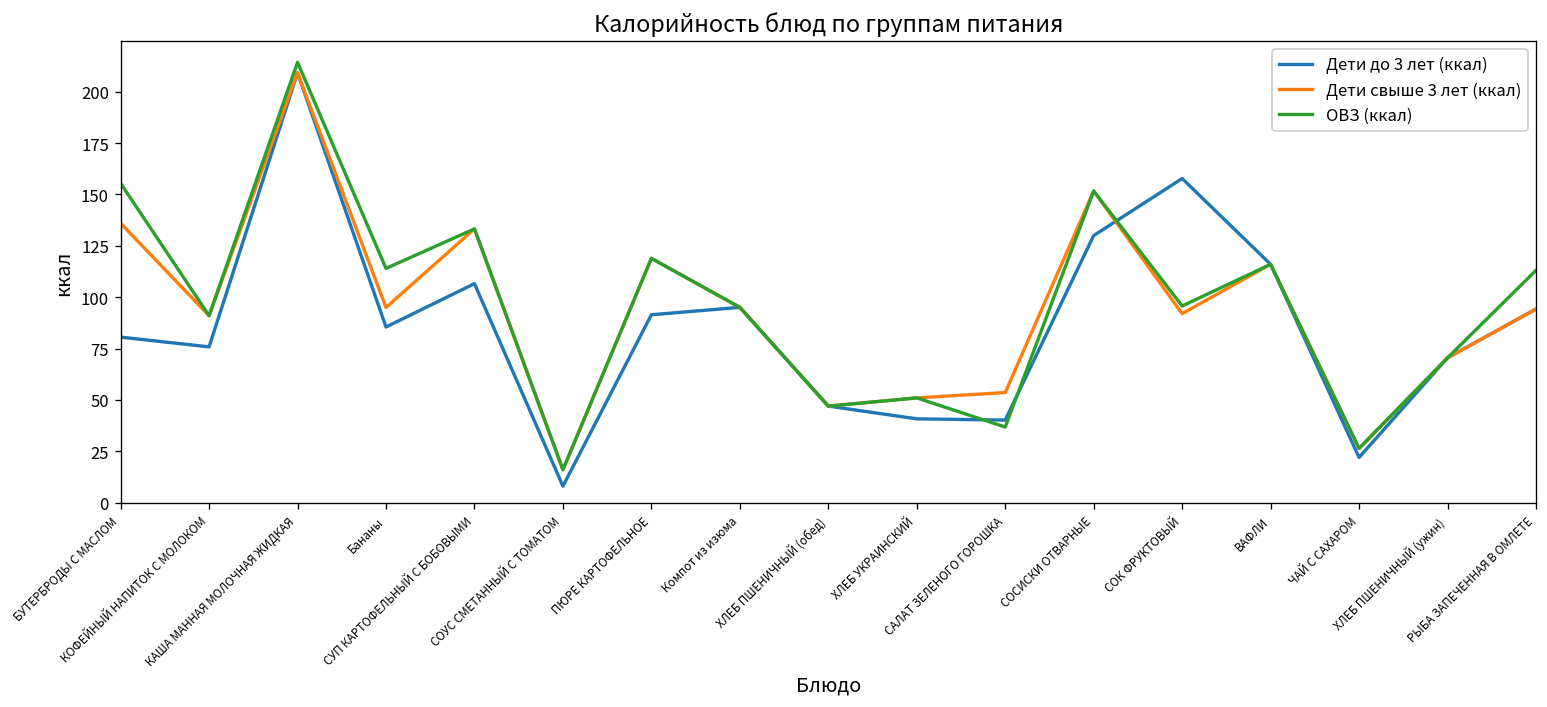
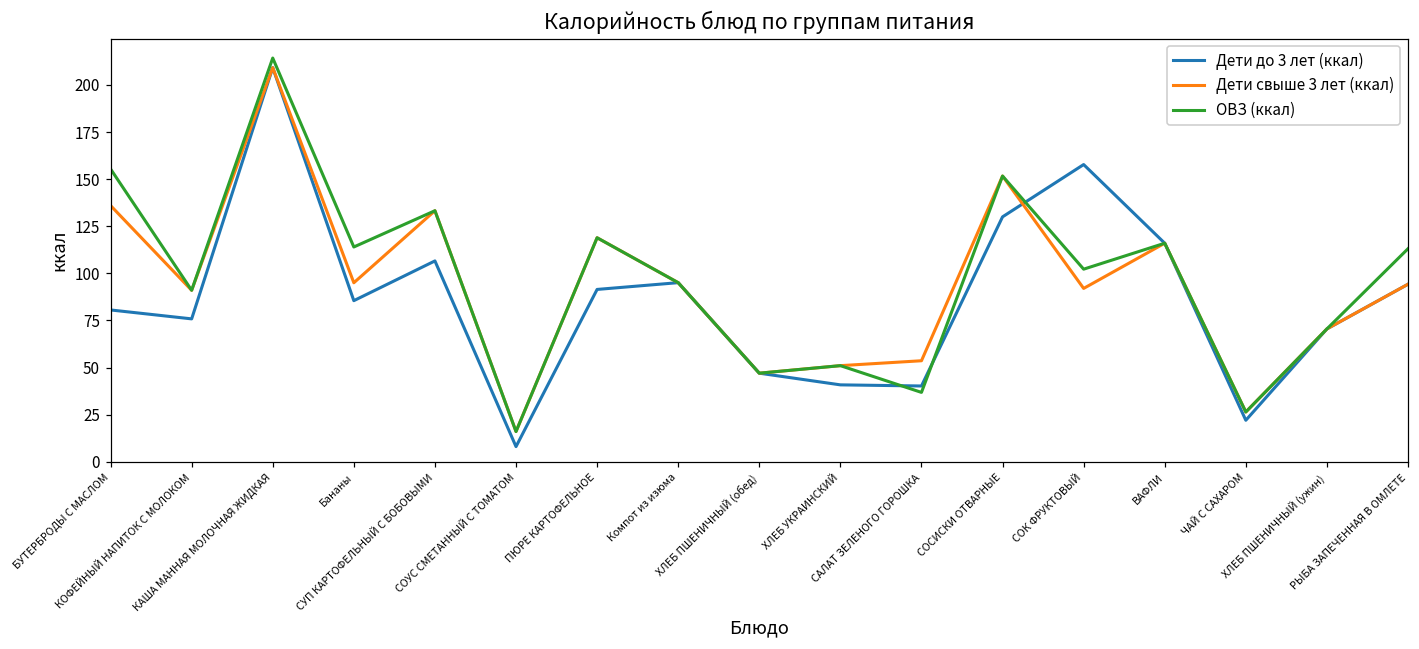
  {
    "Дети до 3 лет (ккал)": {
      "БУТЕРБРОДЫ С МАСЛОМ": 81,
      "КОФЕЙНЫЙ НАПИТОК С МОЛОКОМ": 76,
      "Бананы": 86,
      "СУП КАРТОФЕЛЬНЫЙ С БОБОВЫМИ": 107,
      "СОУС СМЕТАННЫЙ С ТОМАТОМ": 8,
      "ПЮРЕ КАРТОФЕЛЬНОЕ": 91,
      "ХЛЕБ УКРАИНСКИЙ": 41,
      "САЛАТ ЗЕЛЕНОГО ГОРОШКА": 40,
      "СОСИСКИ ОТВАРНЫЕ": 130,
      "СОК ФРУКТОВЫЙ": 158,
      "ЧАЙ С САХАРОМ": 22
    },
    "Дети свыше 3 лет (ккал)": {
      "БУТЕРБРОДЫ С МАСЛОМ": 136,
      "Бананы": 95,
      "САЛАТ ЗЕЛЕНОГО ГОРОШКА": 54,
      "СОК ФРУКТОВЫЙ": 92
    },
    "ОВЗ (ккал)": {
      "БУТЕРБРОДЫ С МАСЛОМ": 155,
      "КАША МАННАЯ МОЛОЧНАЯ ЖИДКАЯ": 214,
      "Бананы": 114,
      "САЛАТ ЗЕЛЕНОГО ГОРОШКА": 37,
-     "СОК ФРУКТОВЫЙ": 96,
+     "СОК ФРУКТОВЫЙ": 102,
      "РЫБА ЗАПЕЧЕННАЯ В ОМЛЕТЕ": 113
    }
  }
